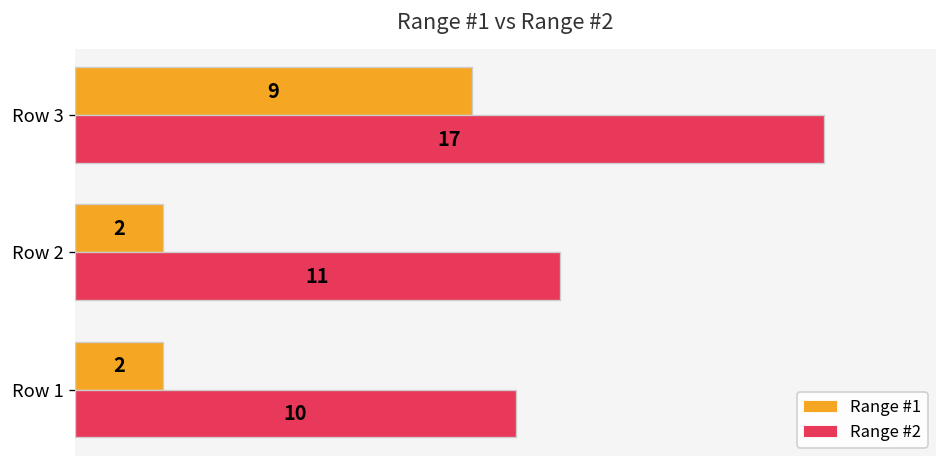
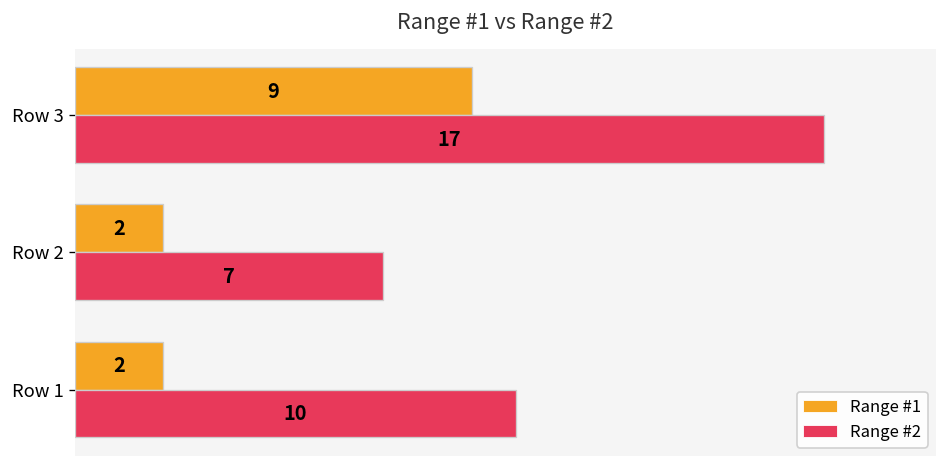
  {
    "Range #1": {
      "Row 3": 9,
      "Row 2": 2,
      "Row 1": 2
    },
    "Range #2": {
      "Row 3": 17,
-     "Row 2": 11,
+     "Row 2": 7,
      "Row 1": 10
    }
  }
